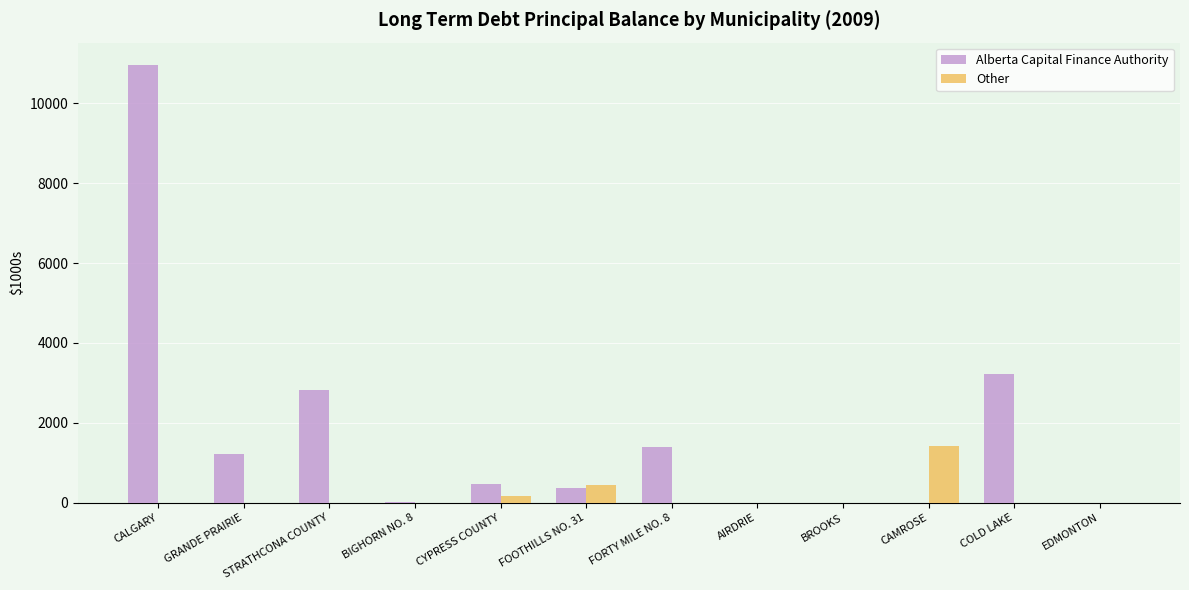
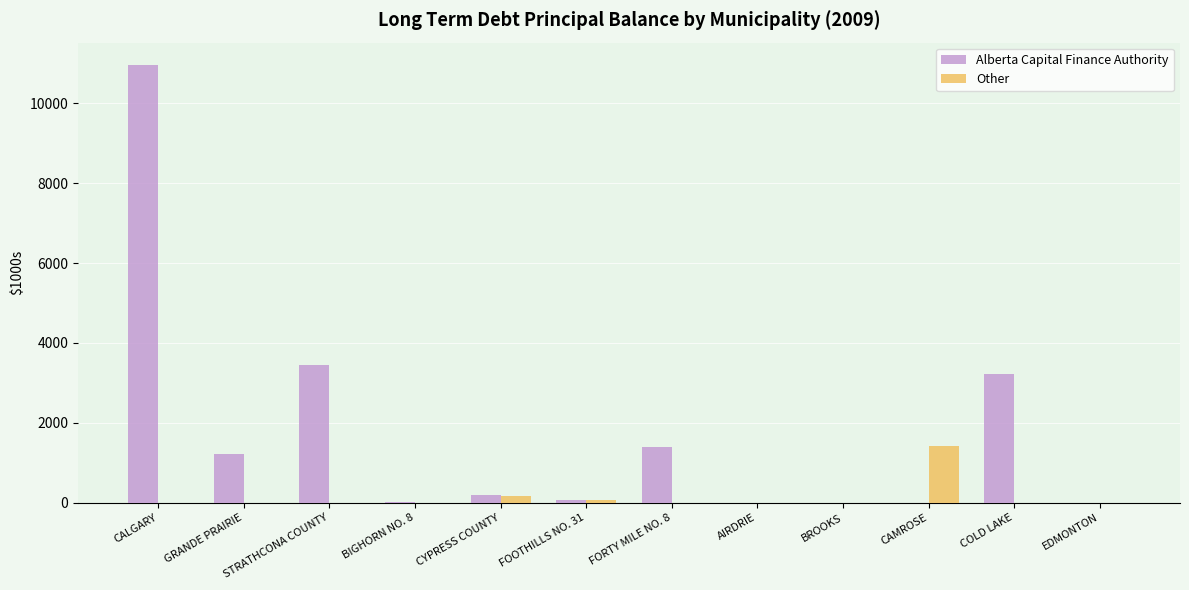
  {
    "Alberta Capital Finance Authority": {
      "CALGARY": 11000,
      "GRANDE PRAIRIE": 1200,
-     "STRATHCONA COUNTY": 2800,
-     "CYPRESS COUNTY": 500,
-     "FOOTHILLS NO. 31": 400,
+     "STRATHCONA COUNTY": 3400,
+     "CYPRESS COUNTY": 200,
+     "FOOTHILLS NO. 31": 100,
      "FORTY MILE NO. 8": 1400,
      "AIRDRIE": 0,
      "BROOKS": 0,
      "CAMROSE": 0,
      "COLD LAKE": 3200,
      "EDMONTON": 0
    },
    "Other": {
      "CALGARY": 0,
      "GRANDE PRAIRIE": 0,
      "STRATHCONA COUNTY": 0,
      "BIGHORN NO. 8": 0,
      "CYPRESS COUNTY": 200,
-     "FOOTHILLS NO. 31": 400,
+     "FOOTHILLS NO. 31": 100,
      "FORTY MILE NO. 8": 0,
      "AIRDRIE": 0,
      "BROOKS": 0,
      "CAMROSE": 1400,
      "COLD LAKE": 0,
      "EDMONTON": 0
    }
  }
